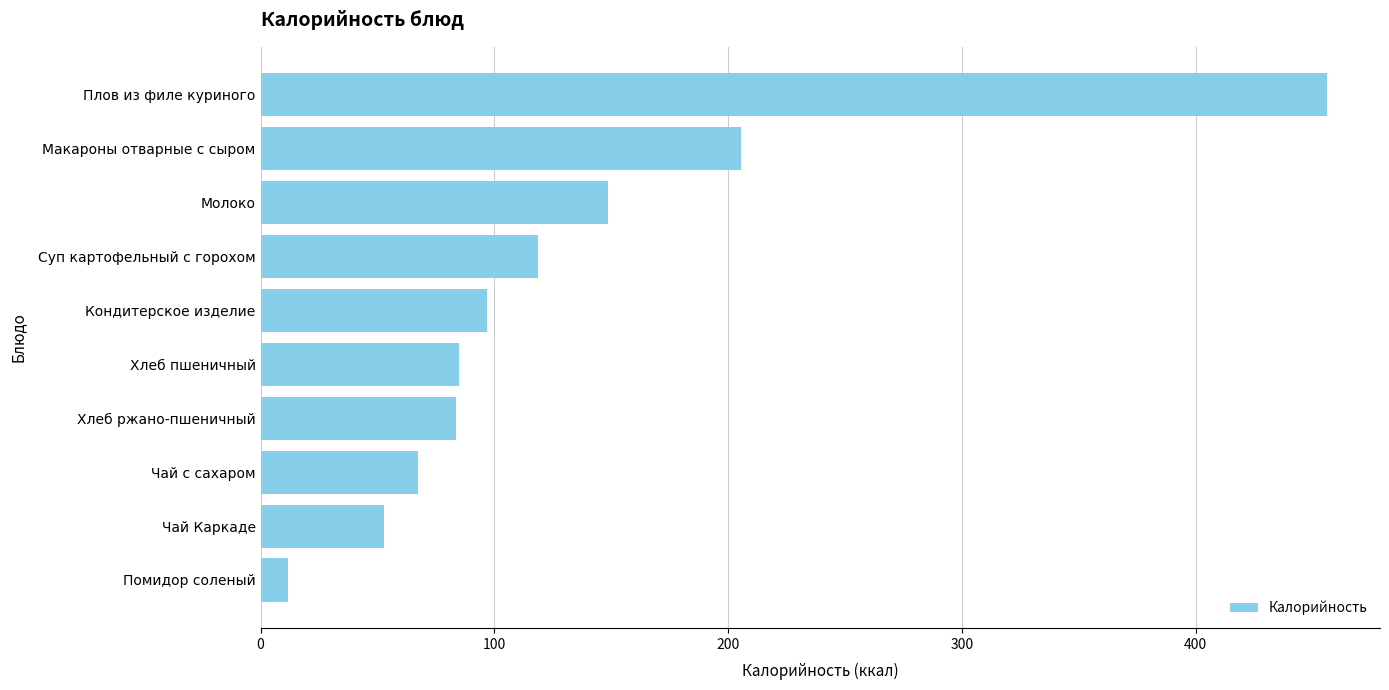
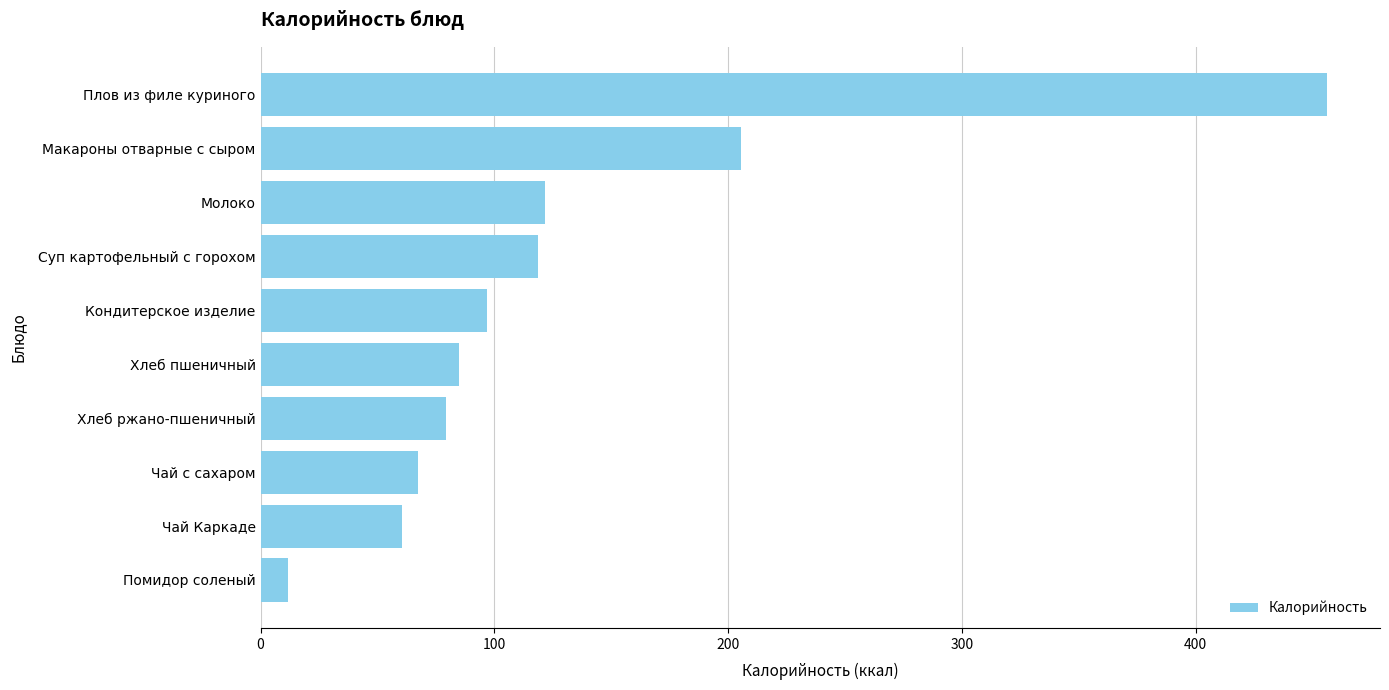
  {
    "Плов из филе куриного": 456,
    "Макароны отварные с сыром": 205,
-   "Молоко": 149,
+   "Молоко": 122,
    "Суп картофельный с горохом": 119,
    "Кондитерское изделие": 97,
    "Хлеб пшеничный": 85,
-   "Хлеб ржано-пшеничный": 83,
+   "Хлеб ржано-пшеничный": 79,
    "Чай с сахаром": 67,
-   "Чай Каркаде": 53,
+   "Чай Каркаде": 60,
    "Помидор соленый": 12
  }
